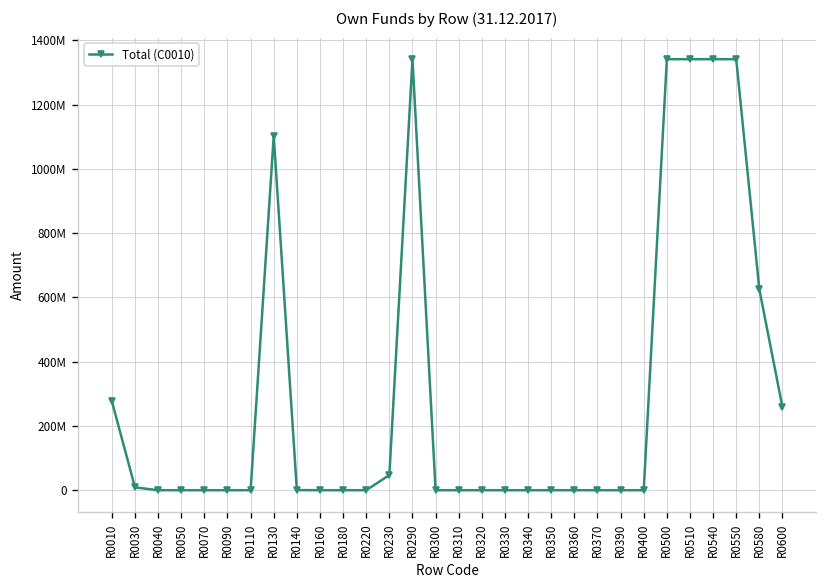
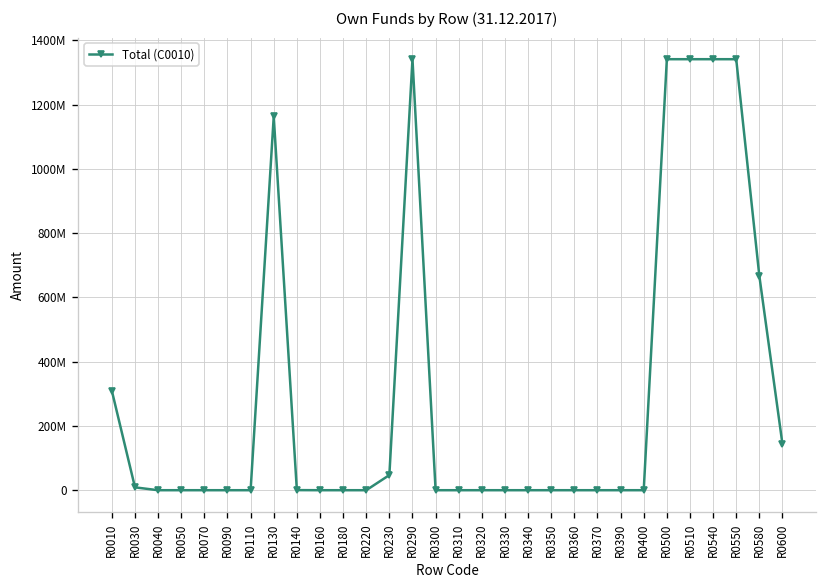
  {
-   "R0010": 280000000,
+   "R0010": 310000000,
    "R0030": 10000000,
    "R0040": 0,
    "R0050": 0,
    "R0070": 0,
    "R0090": 0,
    "R0110": 0,
-   "R0130": 1100000000,
+   "R0130": 1160000000,
    "R0140": 0,
    "R0160": 0,
    "R0180": 0,
    "R0220": 0,
    "R0230": 50000000,
    "R0290": 1340000000,
    "R0300": 0,
    "R0310": 0,
    "R0320": 0,
    "R0330": 0,
    "R0340": 0,
    "R0350": 0,
    "R0360": 0,
    "R0370": 0,
    "R0390": 0,
    "R0400": 0,
    "R0500": 1340000000,
    "R0510": 1340000000,
    "R0540": 1340000000,
    "R0550": 1340000000,
-   "R0580": 630000000,
-   "R0600": 260000000
+   "R0580": 670000000,
+   "R0600": 140000000
  }
